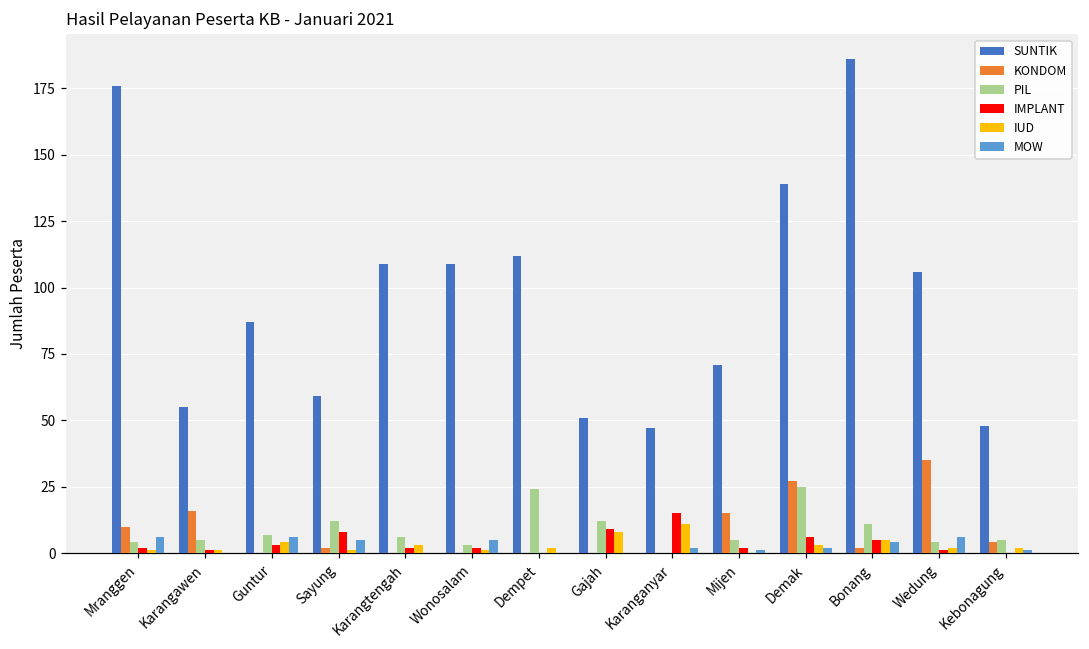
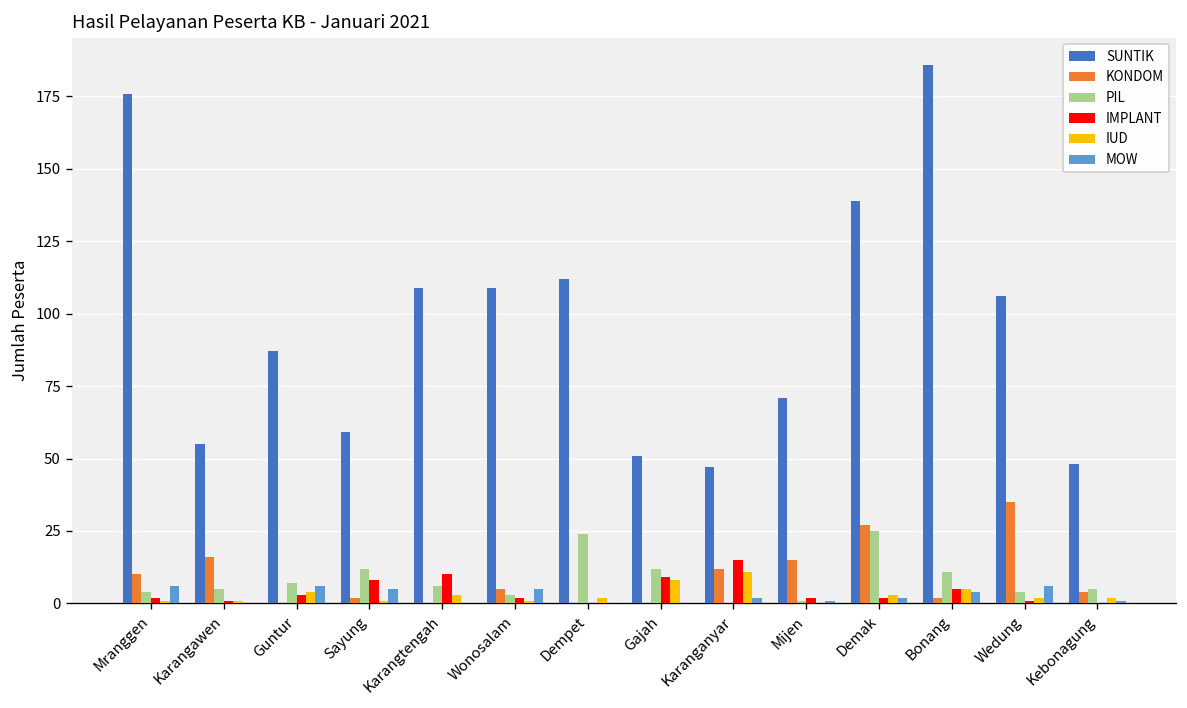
  {
    "KONDOM": {
      "Mranggen": 10,
      "Karangawen": 16,
      "Guntur": 0,
      "Sayung": 2,
      "Karangtengah": 0,
-     "Wonosalam": 0,
+     "Wonosalam": 5,
      "Dempet": 0,
      "Gajah": 0,
-     "Karanganyar": 0,
+     "Karanganyar": 12,
      "Mijen": 15,
      "Demak": 27,
      "Bonang": 2,
      "Wedung": 35,
      "Kebonagung": 4
    },
    "PIL": {
      "Mranggen": 4,
      "Karangawen": 5,
      "Guntur": 7,
      "Sayung": 12,
      "Karangtengah": 6,
      "Wonosalam": 3,
      "Dempet": 24,
      "Gajah": 12,
      "Karanganyar": 0,
-     "Mijen": 5,
+     "Mijen": 1,
      "Demak": 25,
      "Bonang": 11,
      "Wedung": 4,
      "Kebonagung": 5
    },
    "IMPLANT": {
      "Mranggen": 2,
      "Guntur": 3,
      "Sayung": 8,
-     "Karangtengah": 2,
+     "Karangtengah": 10,
      "Wonosalam": 2,
      "Dempet": 0,
      "Gajah": 9,
      "Karanganyar": 15,
      "Mijen": 2,
-     "Demak": 6,
+     "Demak": 2,
      "Bonang": 5,
      "Kebonagung": 0
    },
    "IUD": {
      "Guntur": 4,
      "Karangtengah": 3,
      "Dempet": 2,
      "Gajah": 8,
      "Karanganyar": 11,
      "Mijen": 0,
      "Demak": 3,
      "Bonang": 5,
      "Wedung": 2,
      "Kebonagung": 2
    }
  }
